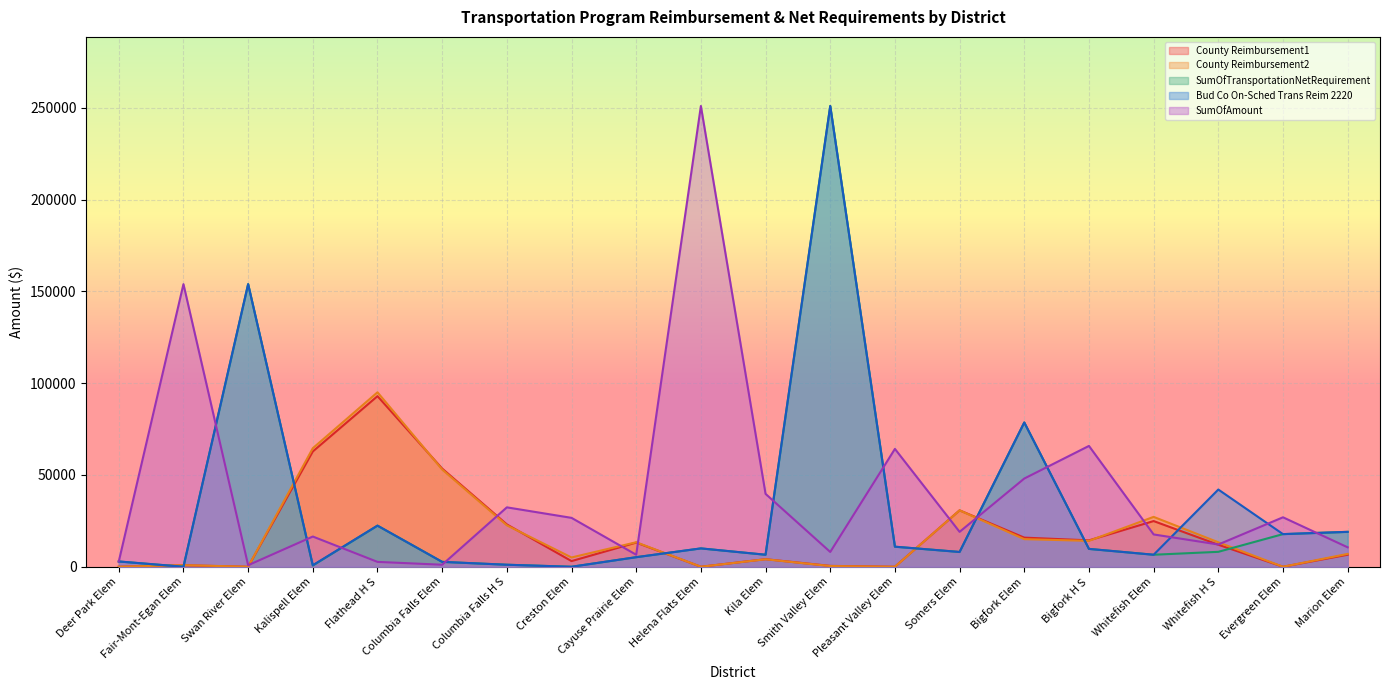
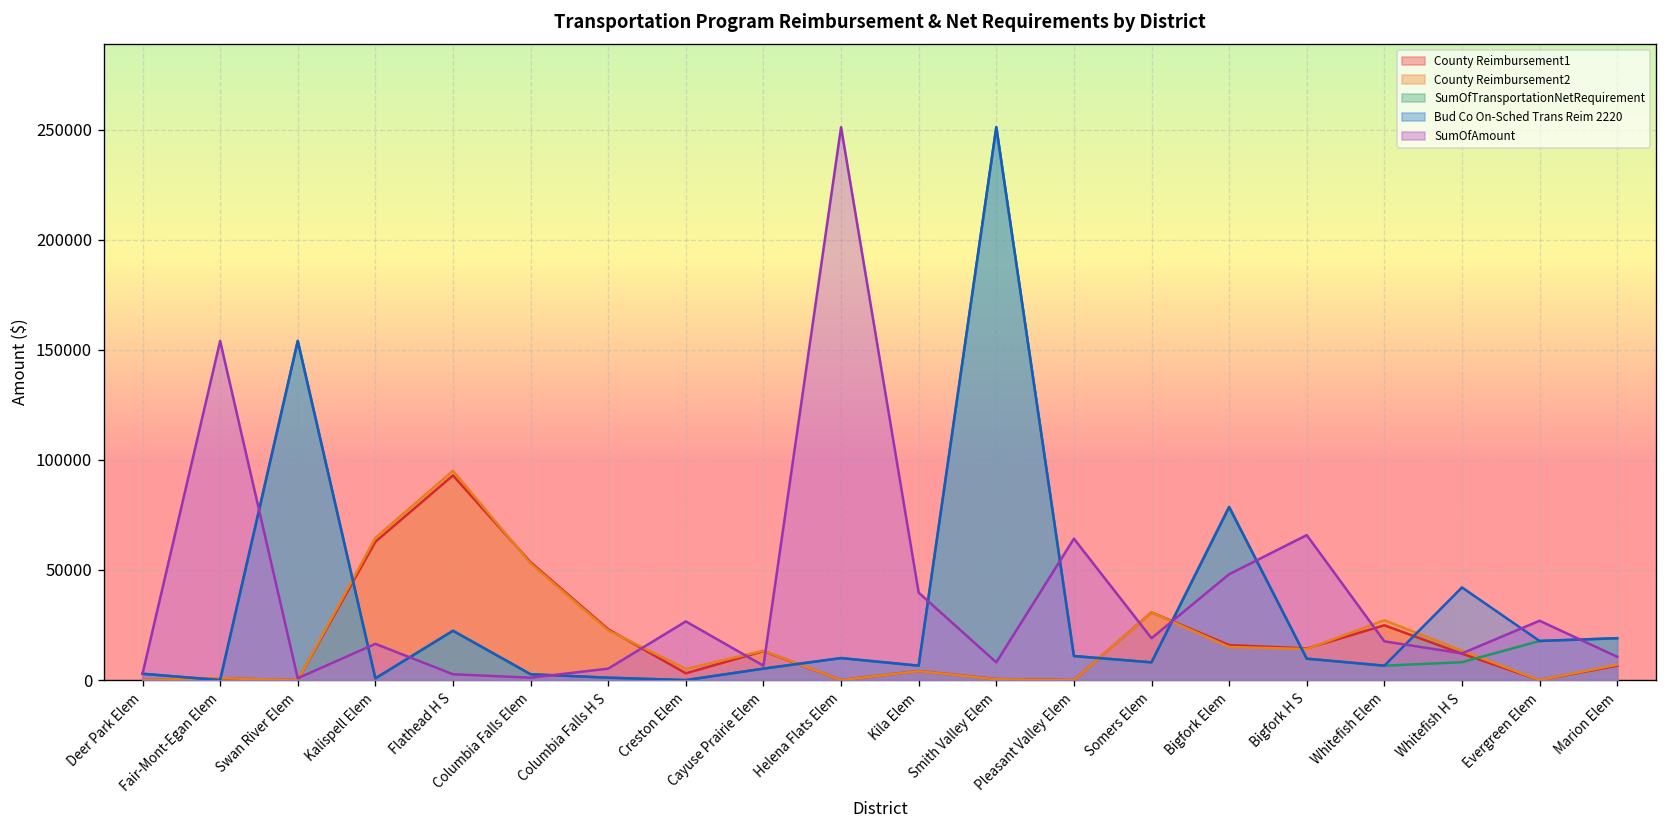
  {
    "SumOfAmount": {
      "Fair-Mont-Egan Elem": 154000,
      "Kalispell Elem": 16000,
      "Flathead H S": 3000,
      "Columbia Falls Elem": 1000,
-     "Columbia Falls H S": 32000,
+     "Columbia Falls H S": 5000,
      "Creston Elem": 27000,
      "Helena Flats Elem": 251000,
      "Kila Elem": 40000,
      "Smith Valley Elem": 8000,
      "Pleasant Valley Elem": 64000,
      "Somers Elem": 19000,
      "Bigfork Elem": 48000,
      "Bigfork H S": 66000,
      "Whitefish Elem": 18000,
      "Evergreen Elem": 27000,
      "Marion Elem": 11000
    }
  }
